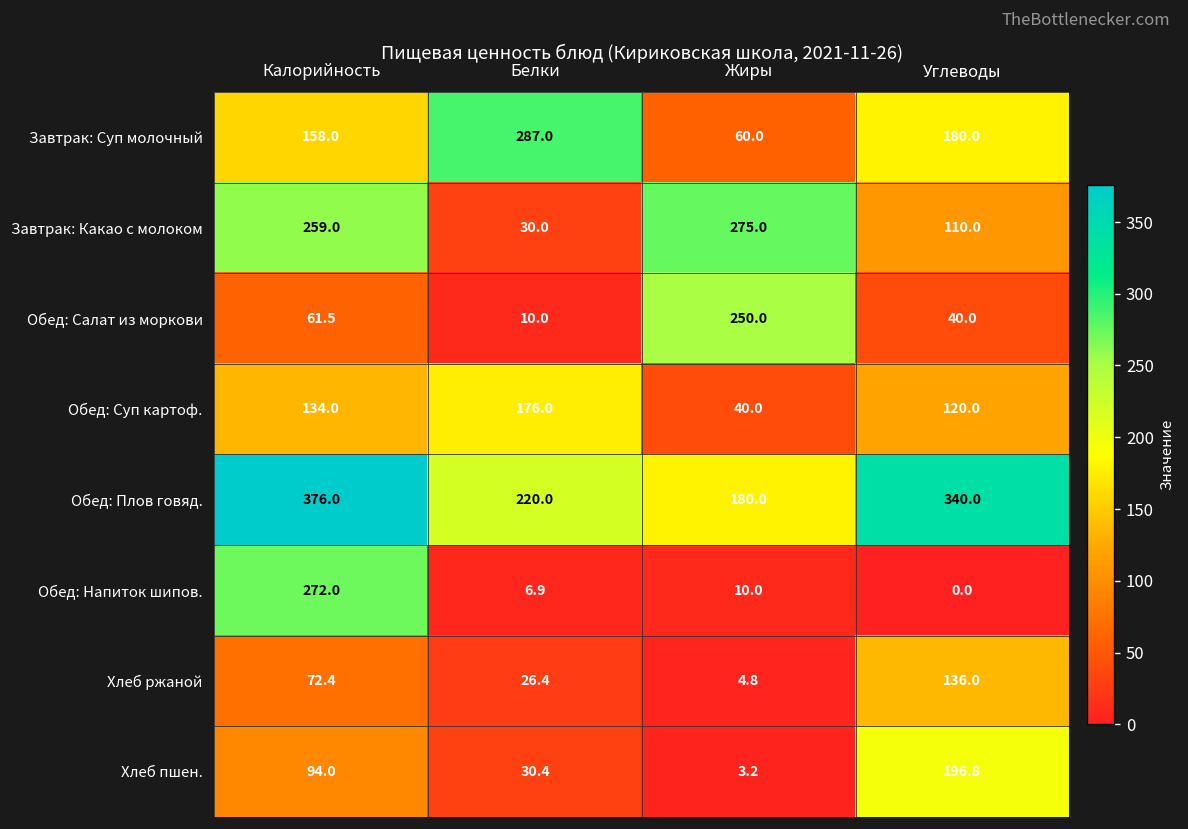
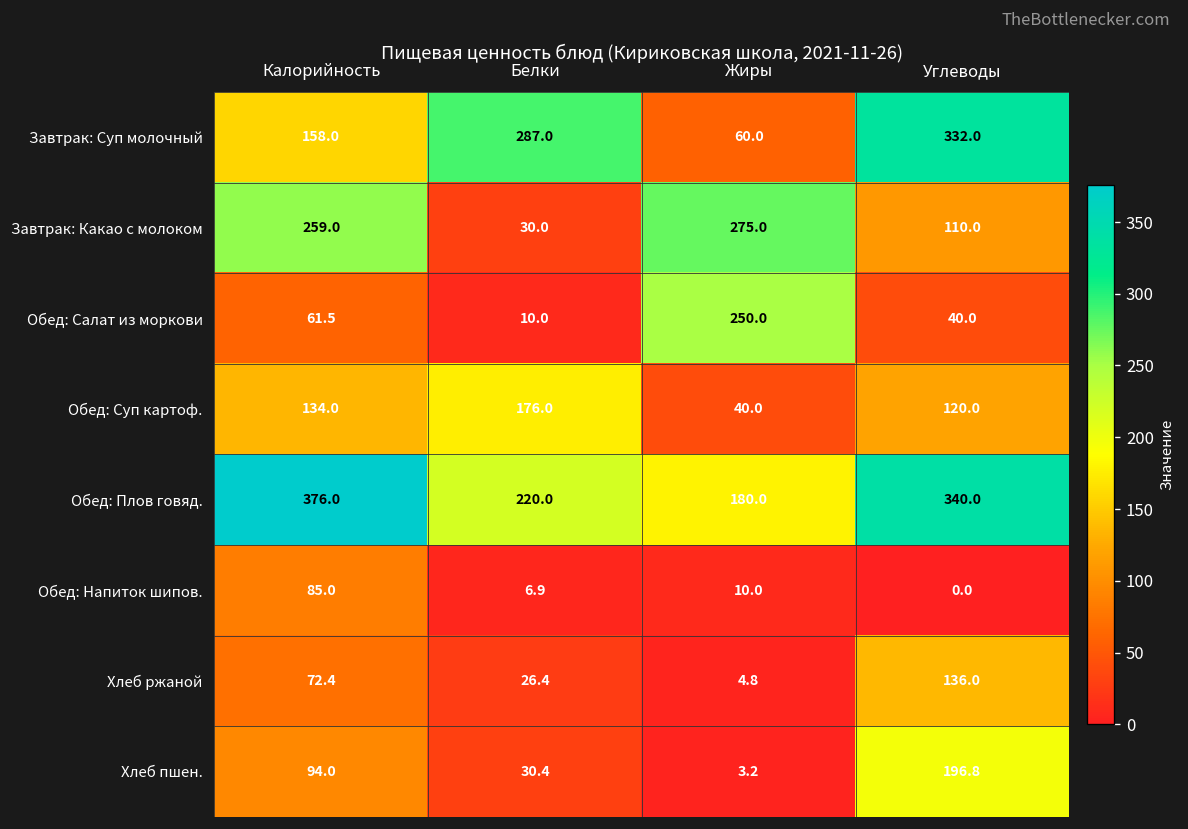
  {
    "Завтрак: Суп молочный": {
      "Калорийность": 158.0,
      "Белки": 287.0,
      "Жиры": 60.0,
-     "Углеводы": 180.0
+     "Углеводы": 332.0
    },
    "Завтрак: Какао с молоком": {
      "Калорийность": 259.0,
      "Белки": 30.0,
      "Жиры": 275.0,
      "Углеводы": 110.0
    },
    "Обед: Салат из моркови": {
      "Калорийность": 61.5,
      "Белки": 10.0,
      "Жиры": 250.0,
      "Углеводы": 40.0
    },
    "Обед: Суп картоф.": {
      "Калорийность": 134.0,
      "Белки": 176.0,
      "Жиры": 40.0,
      "Углеводы": 120.0
    },
    "Обед: Плов говяд.": {
      "Калорийность": 376.0,
      "Белки": 220.0,
      "Жиры": 180.0,
      "Углеводы": 340.0
    },
    "Обед: Напиток шипов.": {
-     "Калорийность": 272.0,
+     "Калорийность": 85.0,
      "Белки": 6.9,
      "Жиры": 10.0,
      "Углеводы": 0.0
    },
    "Хлеб ржаной": {
      "Калорийность": 72.4,
      "Белки": 26.4,
      "Жиры": 4.8,
      "Углеводы": 136.0
    },
    "Хлеб пшен.": {
      "Калорийность": 94.0,
      "Белки": 30.4,
      "Жиры": 3.2,
      "Углеводы": 196.8
    }
  }
